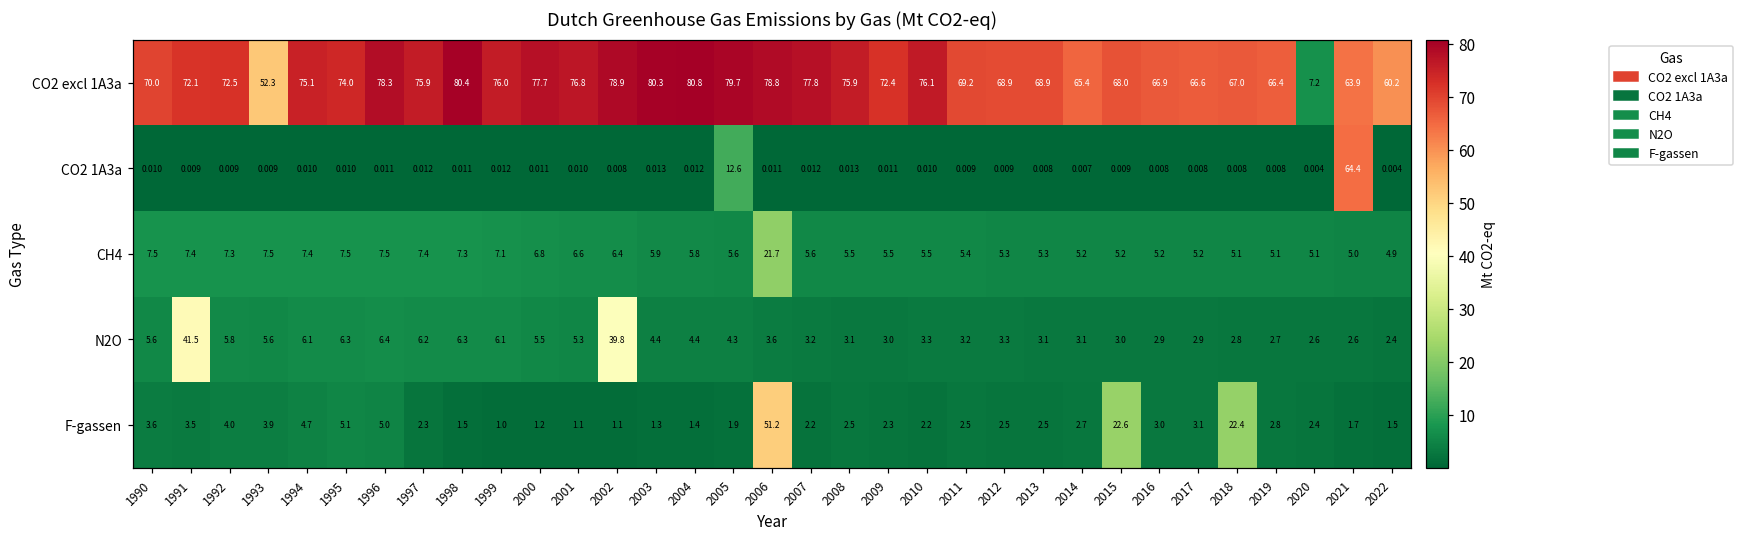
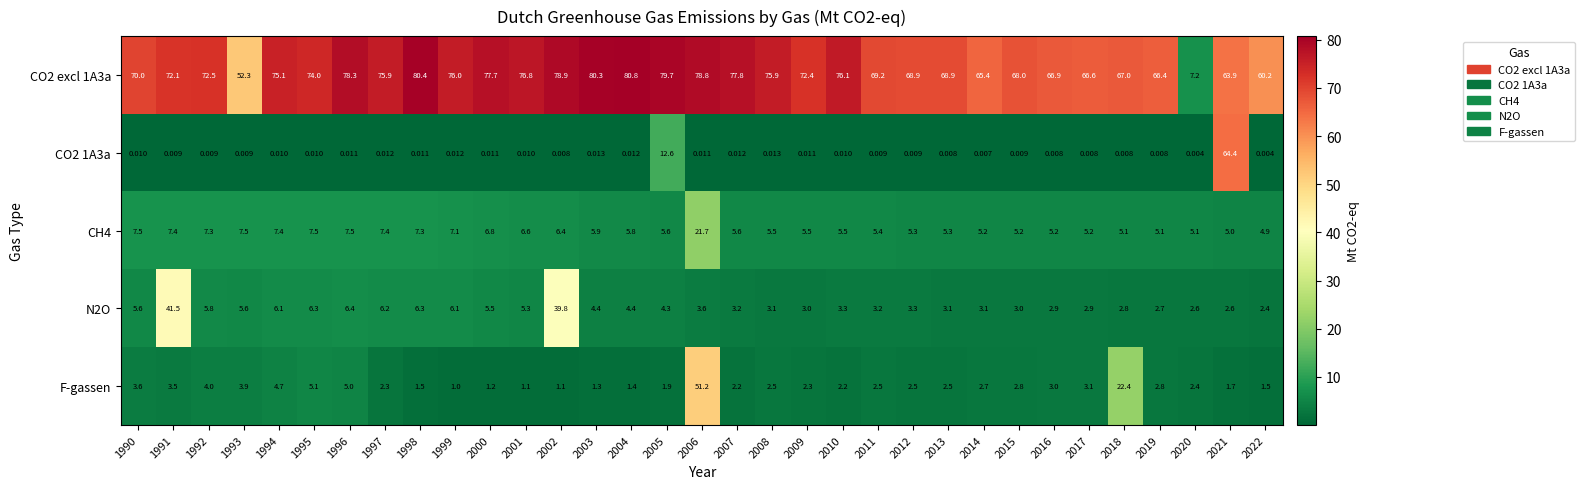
  {
    "CO2 excl 1A3a": {
      "1990": 70.0,
      "1991": 72.1,
      "1992": 72.5,
      "1993": 52.3,
      "1994": 75.1,
      "1995": 74.0,
      "1996": 78.3,
      "1997": 75.9,
      "1998": 80.4,
      "1999": 76.0,
      "2000": 77.7,
      "2001": 76.8,
      "2002": 78.9,
      "2003": 80.3,
      "2004": 80.8,
      "2005": 79.7,
      "2006": 78.8,
      "2007": 77.8,
      "2008": 75.9,
      "2009": 72.4,
      "2010": 76.1,
      "2011": 69.2,
      "2012": 68.9,
      "2013": 68.9,
      "2014": 65.4,
      "2015": 68.0,
      "2016": 66.9,
      "2017": 66.6,
      "2018": 67.0,
      "2019": 66.4,
      "2020": 7.2,
      "2021": 63.9,
      "2022": 60.2
    },
    "CO2 1A3a": {
      "1990": 0.010,
      "1991": 0.009,
      "1992": 0.009,
      "1993": 0.009,
      "1994": 0.010,
      "1995": 0.010,
      "1996": 0.011,
      "1997": 0.012,
      "1998": 0.011,
      "1999": 0.012,
      "2000": 0.011,
      "2001": 0.010,
      "2002": 0.008,
      "2003": 0.013,
      "2004": 0.012,
      "2005": 12.6,
      "2006": 0.011,
      "2007": 0.012,
      "2008": 0.013,
      "2009": 0.011,
      "2010": 0.010,
      "2011": 0.009,
      "2012": 0.009,
      "2013": 0.008,
      "2014": 0.007,
      "2015": 0.009,
      "2016": 0.008,
      "2017": 0.008,
      "2018": 0.008,
      "2019": 0.008,
      "2020": 0.004,
      "2021": 64.4,
      "2022": 0.004
    },
    "CH4": {
      "1990": 7.5,
      "1991": 7.4,
      "1992": 7.3,
      "1993": 7.5,
      "1994": 7.4,
      "1995": 7.5,
      "1996": 7.5,
      "1997": 7.4,
      "1998": 7.3,
      "1999": 7.1,
      "2000": 6.8,
      "2001": 6.6,
      "2002": 6.4,
      "2003": 5.9,
      "2004": 5.8,
      "2005": 5.6,
      "2006": 21.7,
      "2007": 5.6,
      "2008": 5.5,
      "2009": 5.5,
      "2010": 5.5,
      "2011": 5.4,
      "2012": 5.3,
      "2013": 5.3,
      "2014": 5.2,
      "2015": 5.2,
      "2016": 5.2,
      "2017": 5.2,
      "2018": 5.1,
      "2019": 5.1,
      "2020": 5.1,
      "2021": 5.0,
      "2022": 4.9
    },
    "N2O": {
      "1990": 5.6,
      "1991": 41.5,
      "1992": 5.8,
      "1993": 5.6,
      "1994": 6.1,
      "1995": 6.3,
      "1996": 6.4,
      "1997": 6.2,
      "1998": 6.3,
      "1999": 6.1,
      "2000": 5.5,
      "2001": 5.3,
      "2002": 39.8,
      "2003": 4.4,
      "2004": 4.4,
      "2005": 4.3,
      "2006": 3.6,
      "2007": 3.2,
      "2008": 3.1,
      "2009": 3.0,
      "2010": 3.3,
      "2011": 3.2,
      "2012": 3.3,
      "2013": 3.1,
      "2014": 3.1,
      "2015": 3.0,
      "2016": 2.9,
      "2017": 2.9,
      "2018": 2.8,
      "2019": 2.7,
      "2020": 2.6,
      "2021": 2.6,
      "2022": 2.4
    },
    "F-gassen": {
      "1990": 3.6,
      "1991": 3.5,
      "1992": 4.0,
      "1993": 3.9,
      "1994": 4.7,
      "1995": 5.1,
      "1996": 5.0,
      "1997": 2.3,
      "1998": 1.5,
      "1999": 1.0,
      "2000": 1.2,
      "2001": 1.1,
      "2002": 1.1,
      "2003": 1.3,
      "2004": 1.4,
      "2005": 1.9,
      "2006": 51.2,
      "2007": 2.2,
      "2008": 2.5,
      "2009": 2.3,
      "2010": 2.2,
      "2011": 2.5,
      "2012": 2.5,
      "2013": 2.5,
      "2014": 2.7,
-     "2015": 22.6,
+     "2015": 2.8,
      "2016": 3.0,
      "2017": 3.1,
      "2018": 22.4,
      "2019": 2.8,
      "2020": 2.4,
      "2021": 1.7,
      "2022": 1.5
    }
  }
